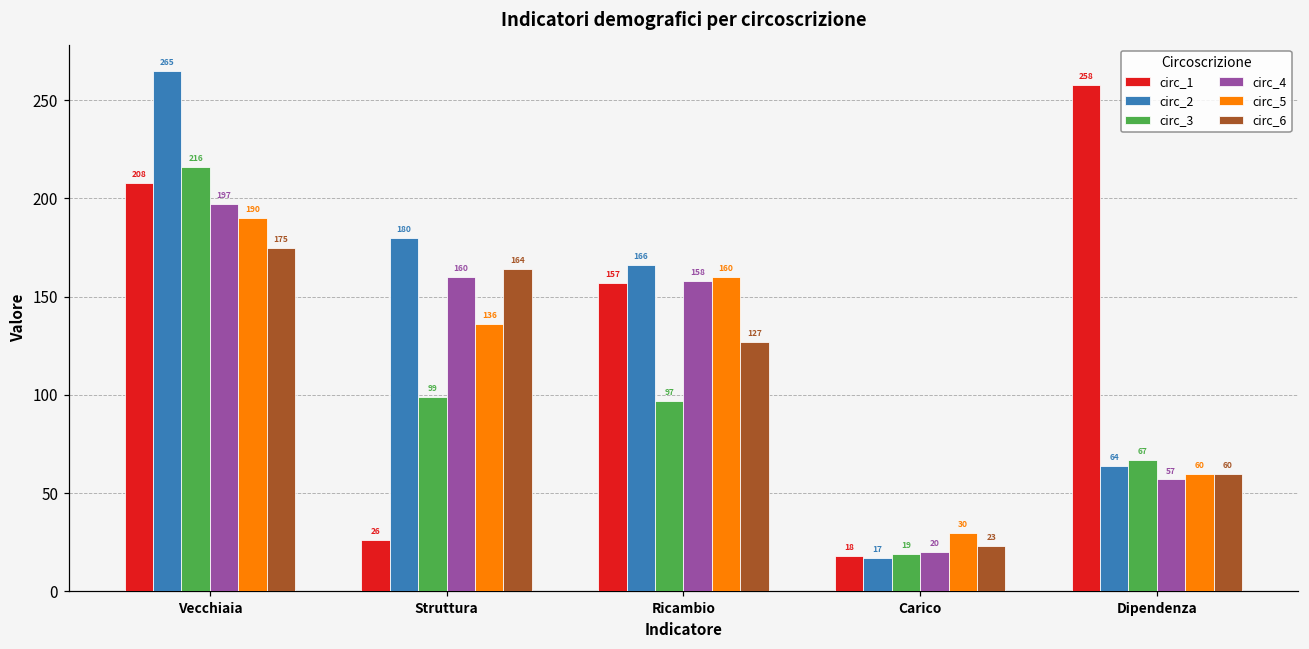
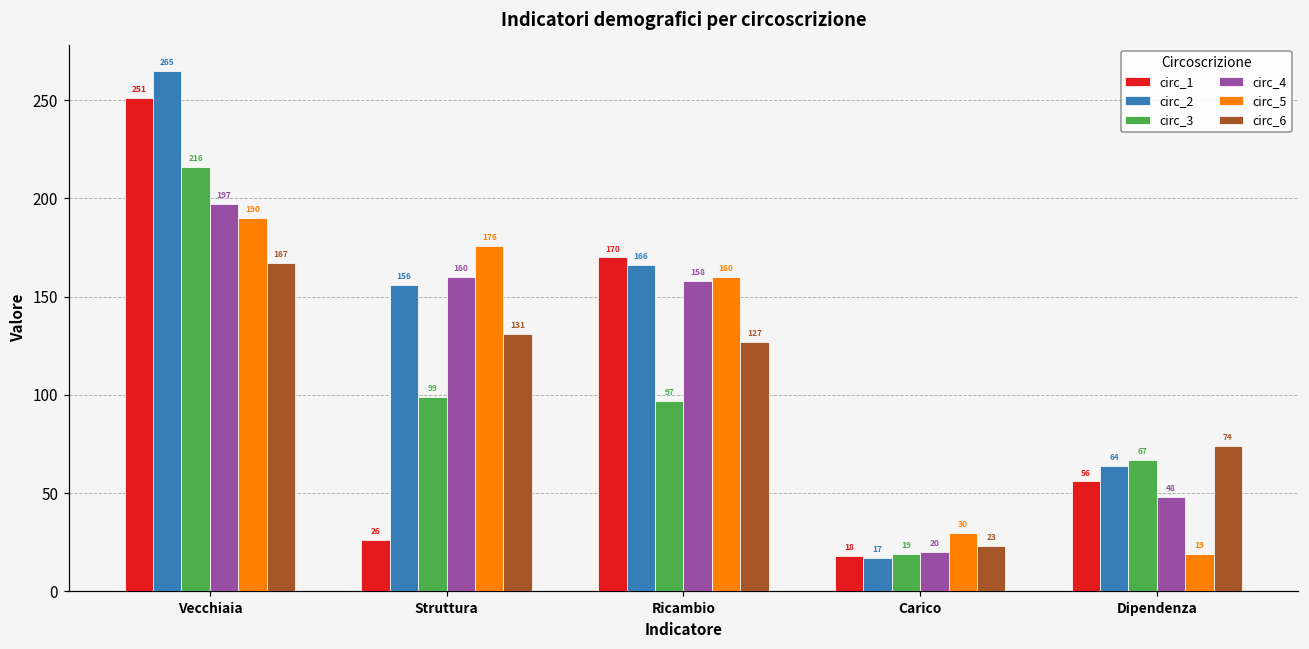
  {
    "circ_1": {
-     "Vecchiaia": 208,
+     "Vecchiaia": 251,
      "Struttura": 26,
-     "Ricambio": 157,
+     "Ricambio": 170,
      "Carico": 18,
-     "Dipendenza": 258
+     "Dipendenza": 56
    },
    "circ_2": {
      "Vecchiaia": 265,
-     "Struttura": 180,
+     "Struttura": 156,
      "Ricambio": 166,
      "Carico": 17,
      "Dipendenza": 64
    },
    "circ_3": {
      "Vecchiaia": 216,
      "Struttura": 99,
      "Ricambio": 97,
      "Carico": 19,
      "Dipendenza": 67
    },
    "circ_4": {
      "Vecchiaia": 197,
      "Struttura": 160,
      "Ricambio": 158,
      "Carico": 20,
-     "Dipendenza": 57
+     "Dipendenza": 48
    },
    "circ_5": {
      "Vecchiaia": 190,
-     "Struttura": 136,
+     "Struttura": 176,
      "Ricambio": 160,
      "Carico": 30,
-     "Dipendenza": 60
+     "Dipendenza": 19
    },
    "circ_6": {
-     "Vecchiaia": 175,
-     "Struttura": 164,
+     "Vecchiaia": 167,
+     "Struttura": 131,
      "Ricambio": 127,
      "Carico": 23,
-     "Dipendenza": 60
+     "Dipendenza": 74
    }
  }
